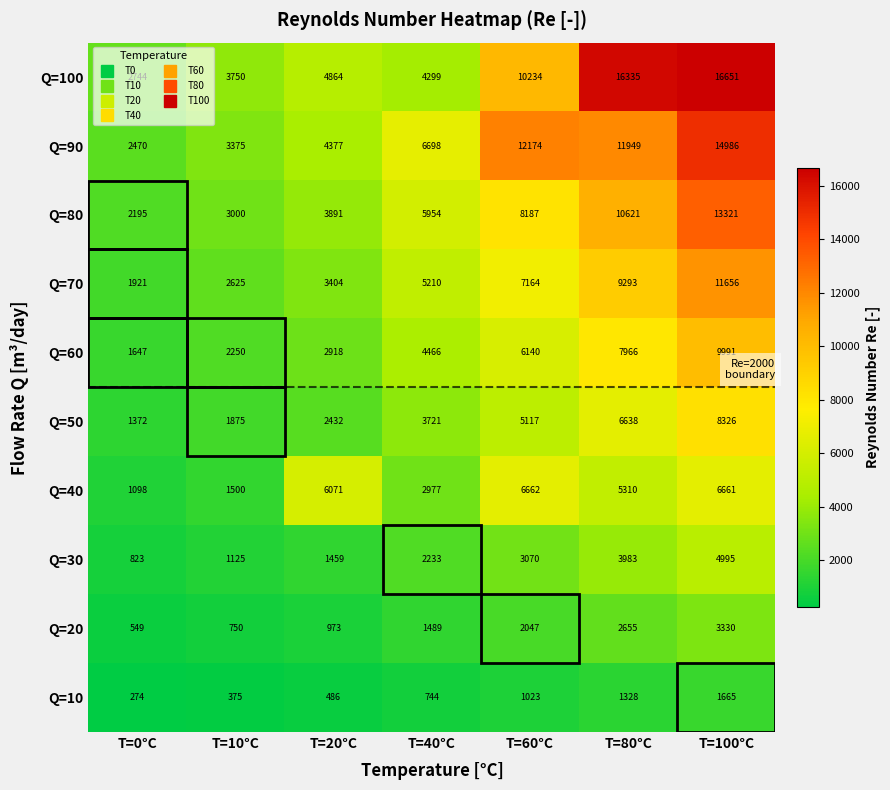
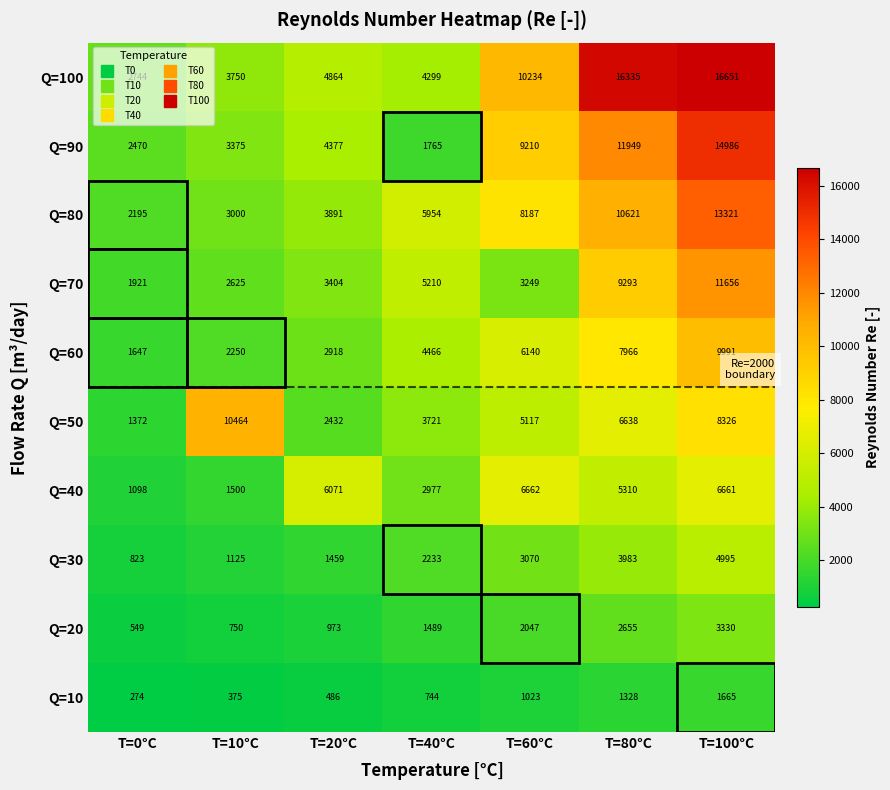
  {
    "Q=100": {
      "T=10°C": 3750,
      "T=20°C": 4864,
      "T=40°C": 4299,
      "T=60°C": 10234,
      "T=80°C": 16335,
      "T=100°C": 16651
    },
    "Q=90": {
      "T=0°C": 2470,
      "T=10°C": 3375,
      "T=20°C": 4377,
-     "T=40°C": 6698,
-     "T=60°C": 12174,
+     "T=40°C": 1765,
+     "T=60°C": 9210,
      "T=80°C": 11949,
      "T=100°C": 14986
    },
    "Q=80": {
      "T=0°C": 2195,
      "T=10°C": 3000,
      "T=20°C": 3891,
      "T=40°C": 5954,
      "T=60°C": 8187,
      "T=80°C": 10621,
      "T=100°C": 13321
    },
    "Q=70": {
      "T=0°C": 1921,
      "T=10°C": 2625,
      "T=20°C": 3404,
      "T=40°C": 5210,
-     "T=60°C": 7164,
+     "T=60°C": 3249,
      "T=80°C": 9293,
      "T=100°C": 11656
    },
    "Q=60": {
      "T=0°C": 1647,
      "T=10°C": 2250,
      "T=20°C": 2918,
      "T=40°C": 4466,
      "T=60°C": 6140,
      "T=80°C": 7966
    },
    "Q=50": {
      "T=0°C": 1372,
-     "T=10°C": 1875,
+     "T=10°C": 10464,
      "T=20°C": 2432,
      "T=40°C": 3721,
      "T=60°C": 5117,
      "T=80°C": 6638,
      "T=100°C": 8326
    },
    "Q=40": {
      "T=0°C": 1098,
      "T=10°C": 1500,
      "T=20°C": 6071,
      "T=40°C": 2977,
      "T=60°C": 6662,
      "T=80°C": 5310,
      "T=100°C": 6661
    },
    "Q=30": {
      "T=0°C": 823,
      "T=10°C": 1125,
      "T=20°C": 1459,
      "T=40°C": 2233,
      "T=60°C": 3070,
      "T=80°C": 3983,
      "T=100°C": 4995
    },
    "Q=20": {
      "T=0°C": 549,
      "T=10°C": 750,
      "T=20°C": 973,
      "T=40°C": 1489,
      "T=60°C": 2047,
      "T=80°C": 2655,
      "T=100°C": 3330
    },
    "Q=10": {
      "T=0°C": 274,
      "T=10°C": 375,
      "T=20°C": 486,
      "T=40°C": 744,
      "T=60°C": 1023,
      "T=80°C": 1328,
      "T=100°C": 1665
    }
  }
